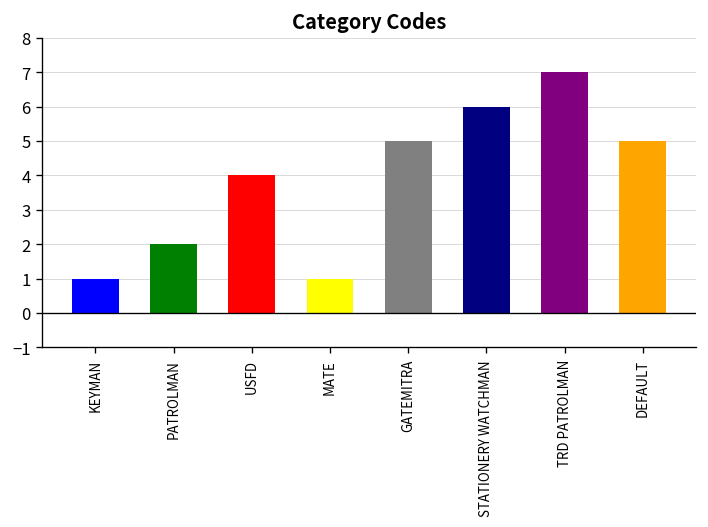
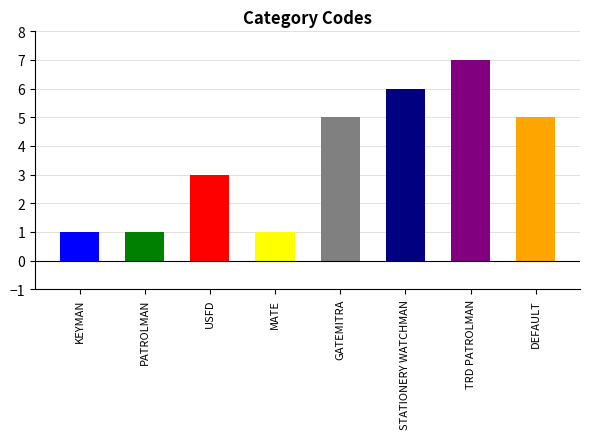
  {
    "KEYMAN": 1,
-   "PATROLMAN": 2,
-   "USFD": 4,
+   "PATROLMAN": 1,
+   "USFD": 3,
    "MATE": 1,
    "GATEMITRA": 5,
    "STATIONERY WATCHMAN": 6,
    "TRD PATROLMAN": 7,
    "DEFAULT": 5
  }
